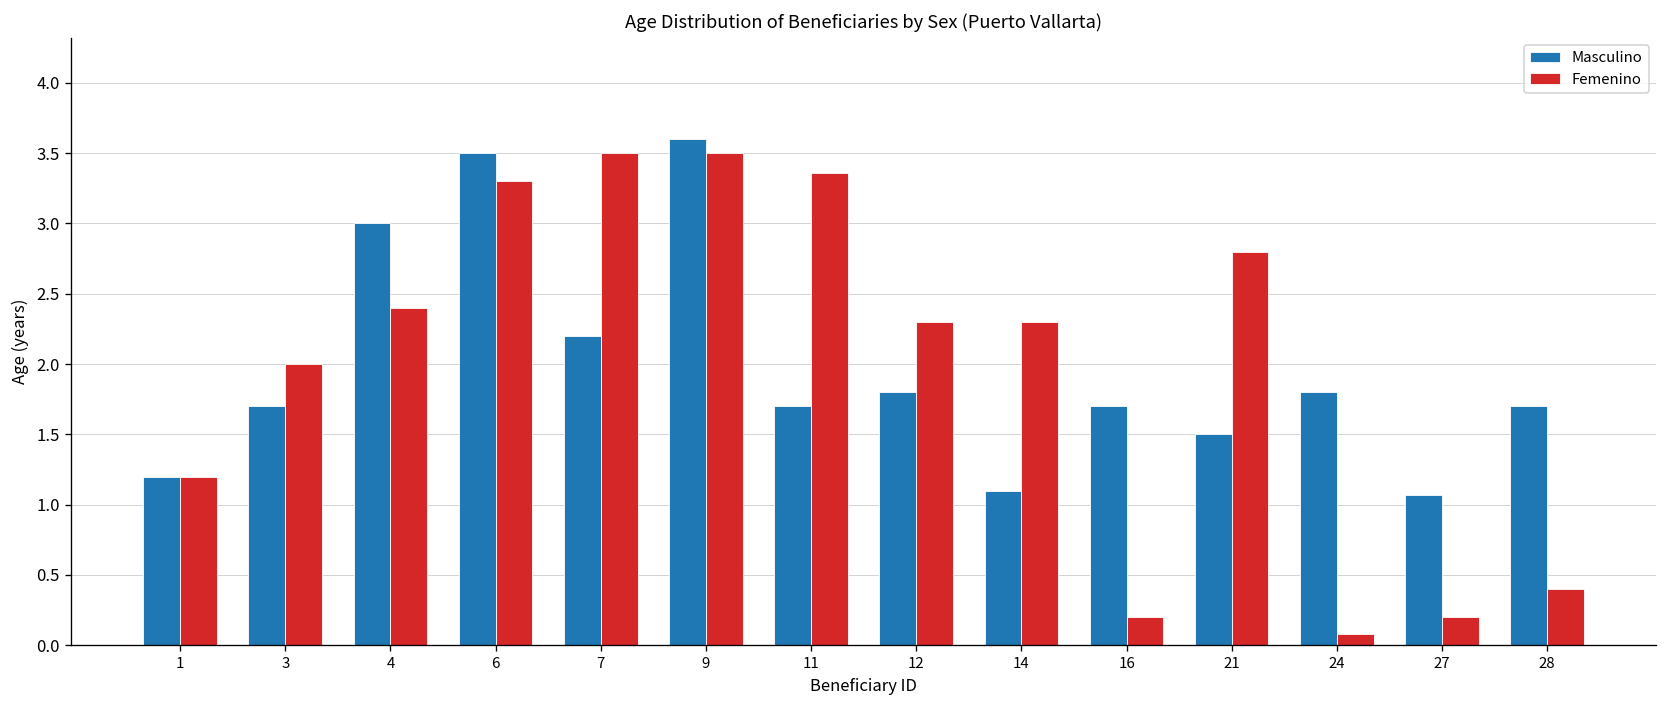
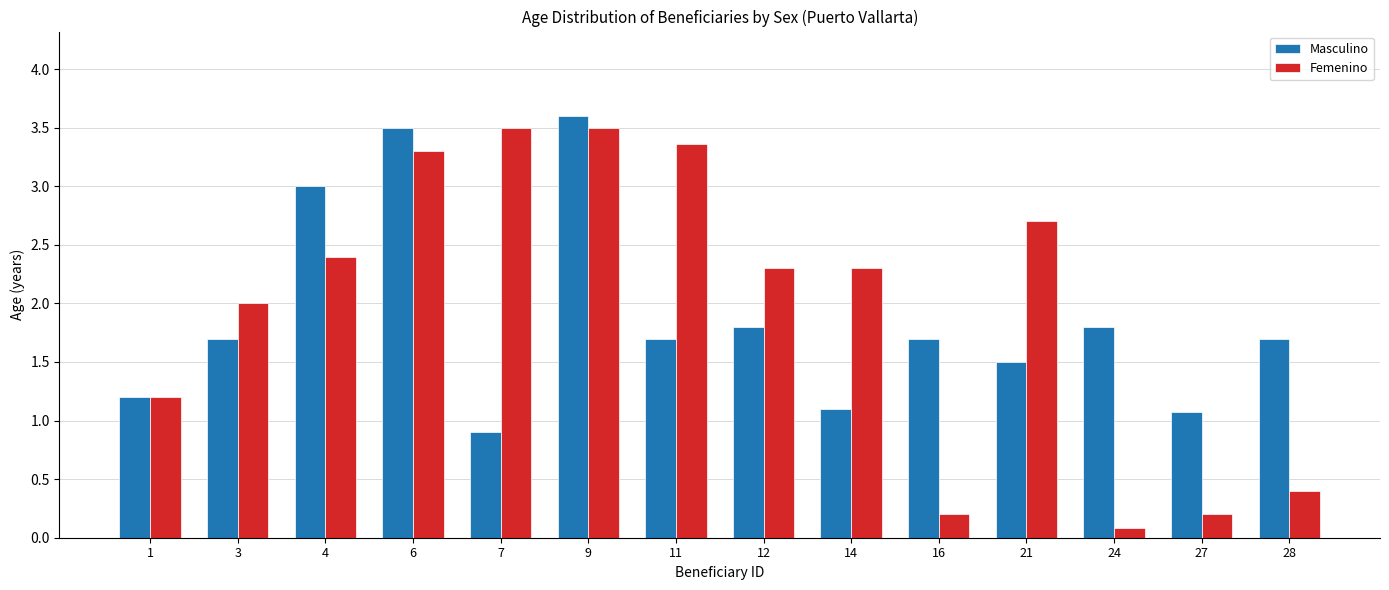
  {
    "Masculino": {
      "1": 1.2,
      "3": 1.7,
      "4": 3.0,
      "6": 3.5,
-     "7": 2.2,
+     "7": 0.9,
      "9": 3.6,
      "11": 1.7,
      "12": 1.8,
      "14": 1.1,
      "16": 1.7,
      "21": 1.5,
      "24": 1.8,
      "27": 1.07,
      "28": 1.7
    },
    "Femenino": {
      "1": 1.2,
      "3": 2.0,
      "4": 2.4,
      "6": 3.3,
      "7": 3.5,
      "9": 3.5,
      "11": 3.36,
      "12": 2.3,
      "14": 2.3,
      "16": 0.2,
-     "21": 2.8,
+     "21": 2.7,
      "24": 0.1,
      "27": 0.2,
      "28": 0.4
    }
  }
